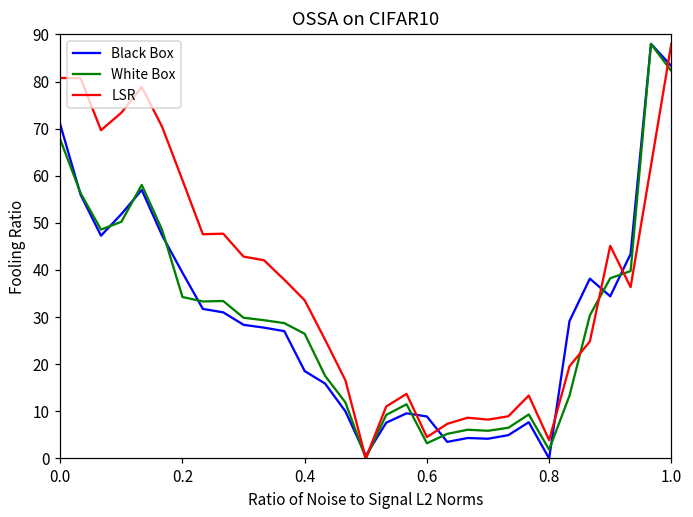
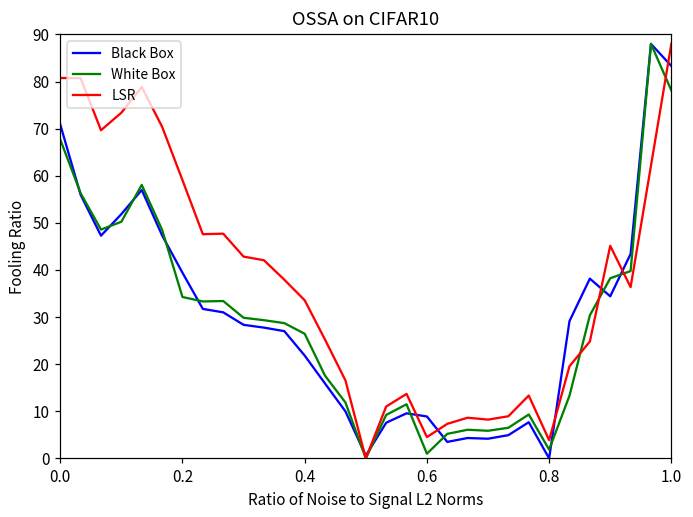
  {
    "Black Box": {
      "0.0": 71,
      "0.2": 39,
-     "0.4": 19,
+     "0.4": 22,
      "0.6": 9,
      "0.8": 0,
      "1.0": 83
    },
    "White Box": {
      "0.0": 68,
      "0.2": 34,
      "0.4": 26,
-     "0.6": 3,
+     "0.6": 1,
      "0.8": 2,
-     "1.0": 82
+     "1.0": 78
    },
    "LSR": {
      "0.0": 81,
      "0.2": 59,
      "0.4": 34,
      "0.6": 5,
      "0.8": 4,
      "1.0": 88
    }
  }
